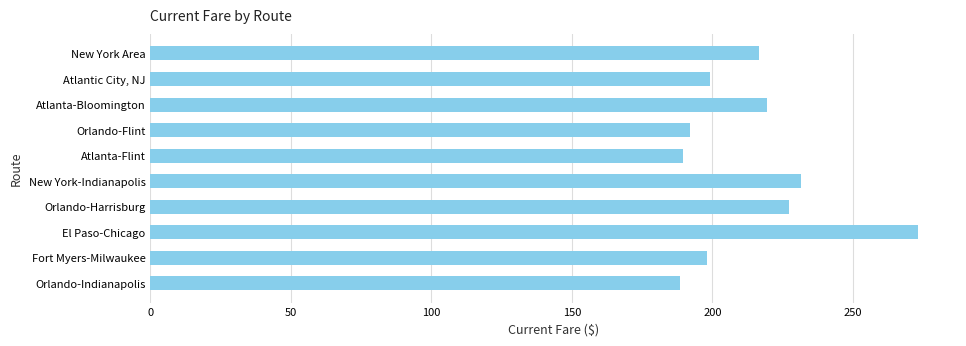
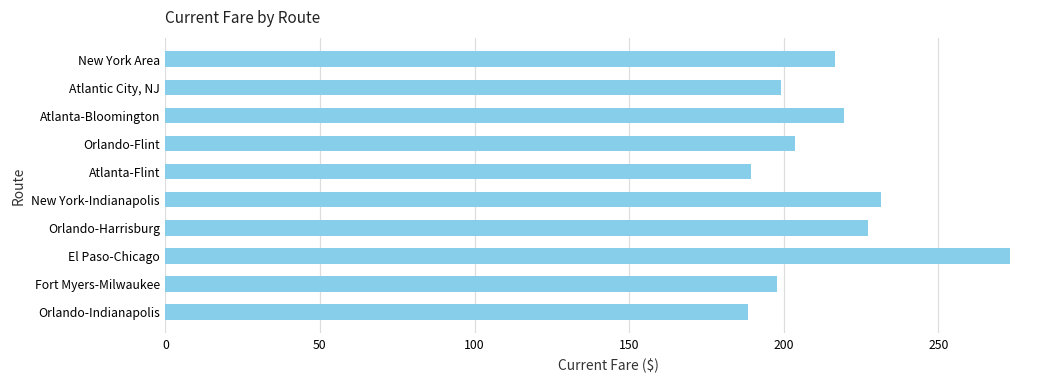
  {
    "New York Area": 217,
    "Atlantic City, NJ": 199,
    "Atlanta-Bloomington": 219,
-   "Orlando-Flint": 192,
+   "Orlando-Flint": 204,
    "Atlanta-Flint": 189,
    "New York-Indianapolis": 231,
    "Orlando-Harrisburg": 227,
    "El Paso-Chicago": 273,
    "Fort Myers-Milwaukee": 198,
    "Orlando-Indianapolis": 189
  }
